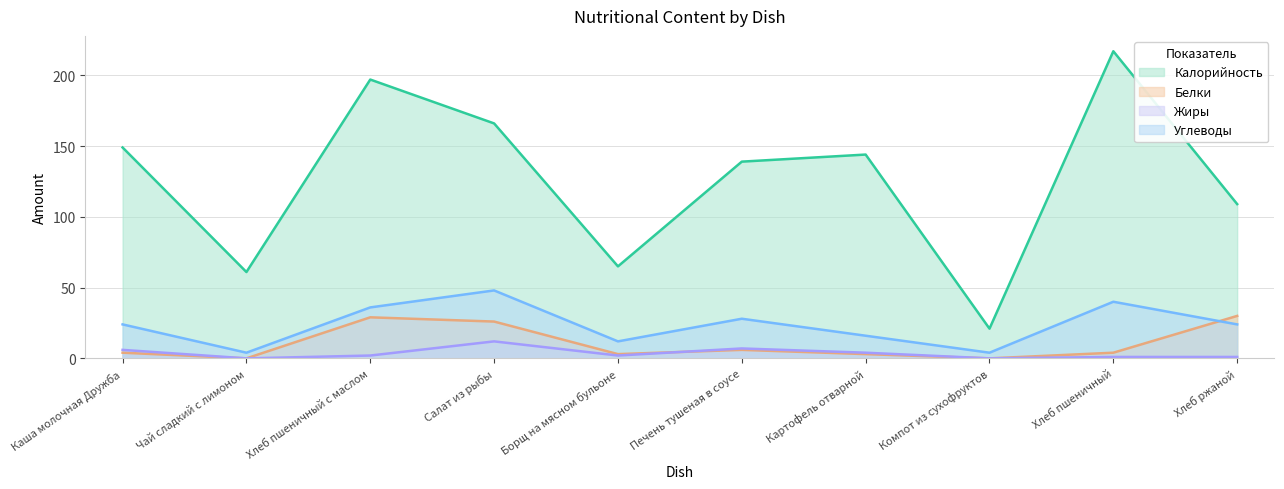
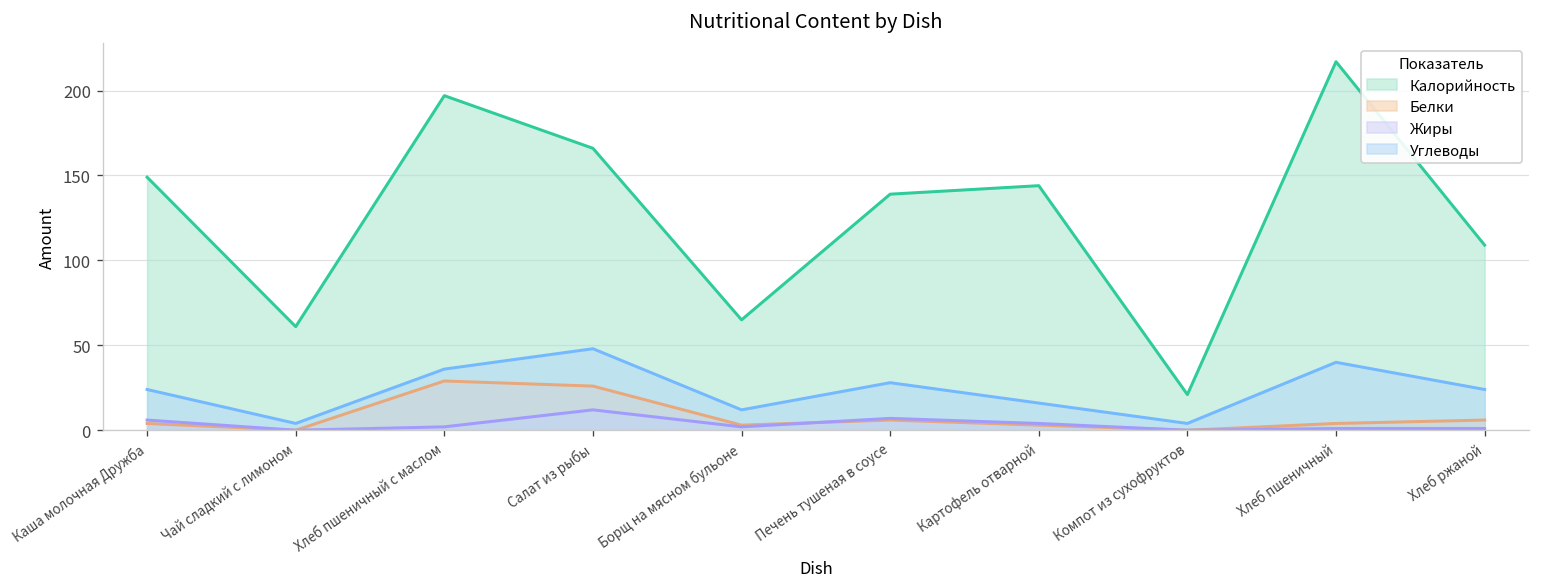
  {
    "Белки": {
      "Каша молочная Дружба": 4,
      "Хлеб пшеничный с маслом": 29,
      "Салат из рыбы": 26,
      "Хлеб пшеничный": 4,
-     "Хлеб ржаной": 30
+     "Хлеб ржаной": 6
    }
  }
